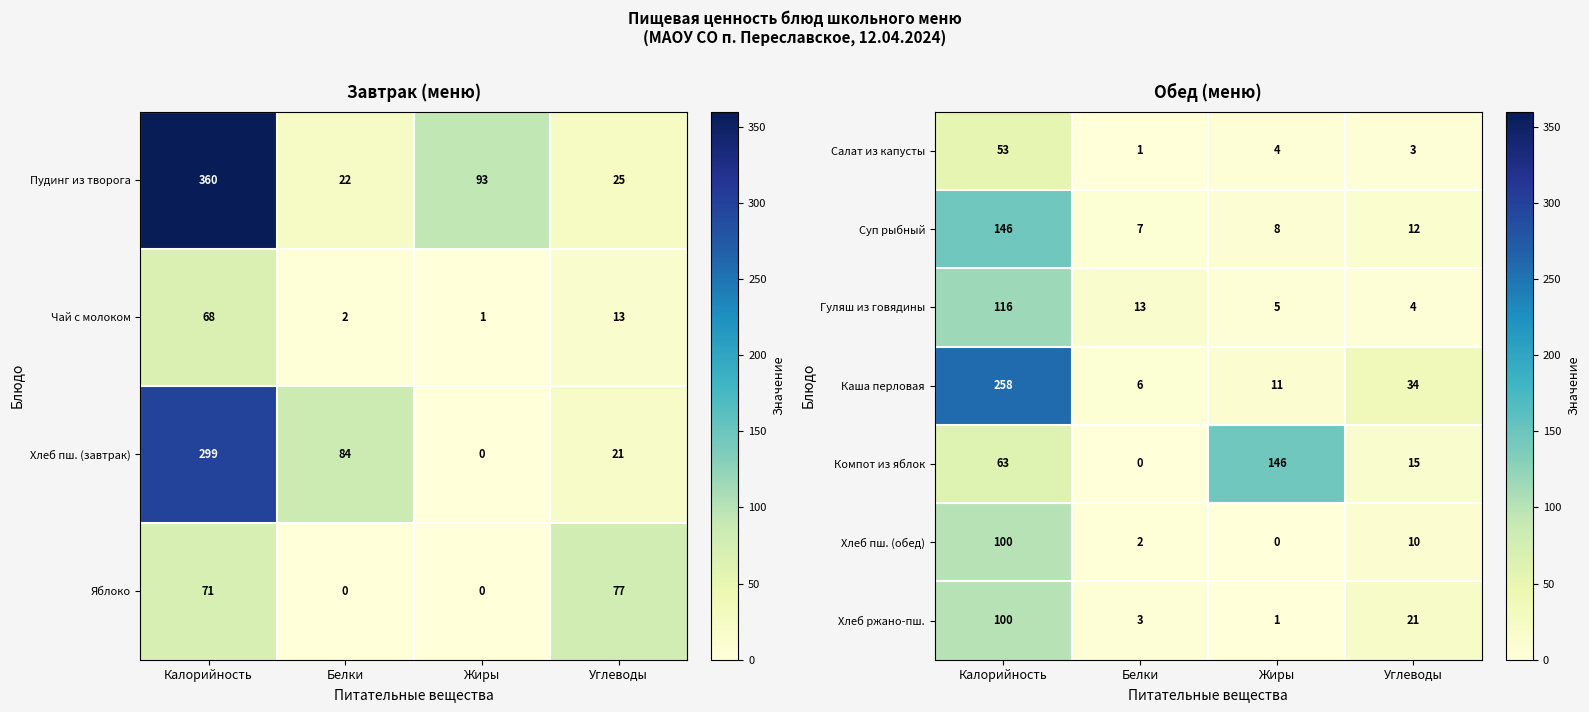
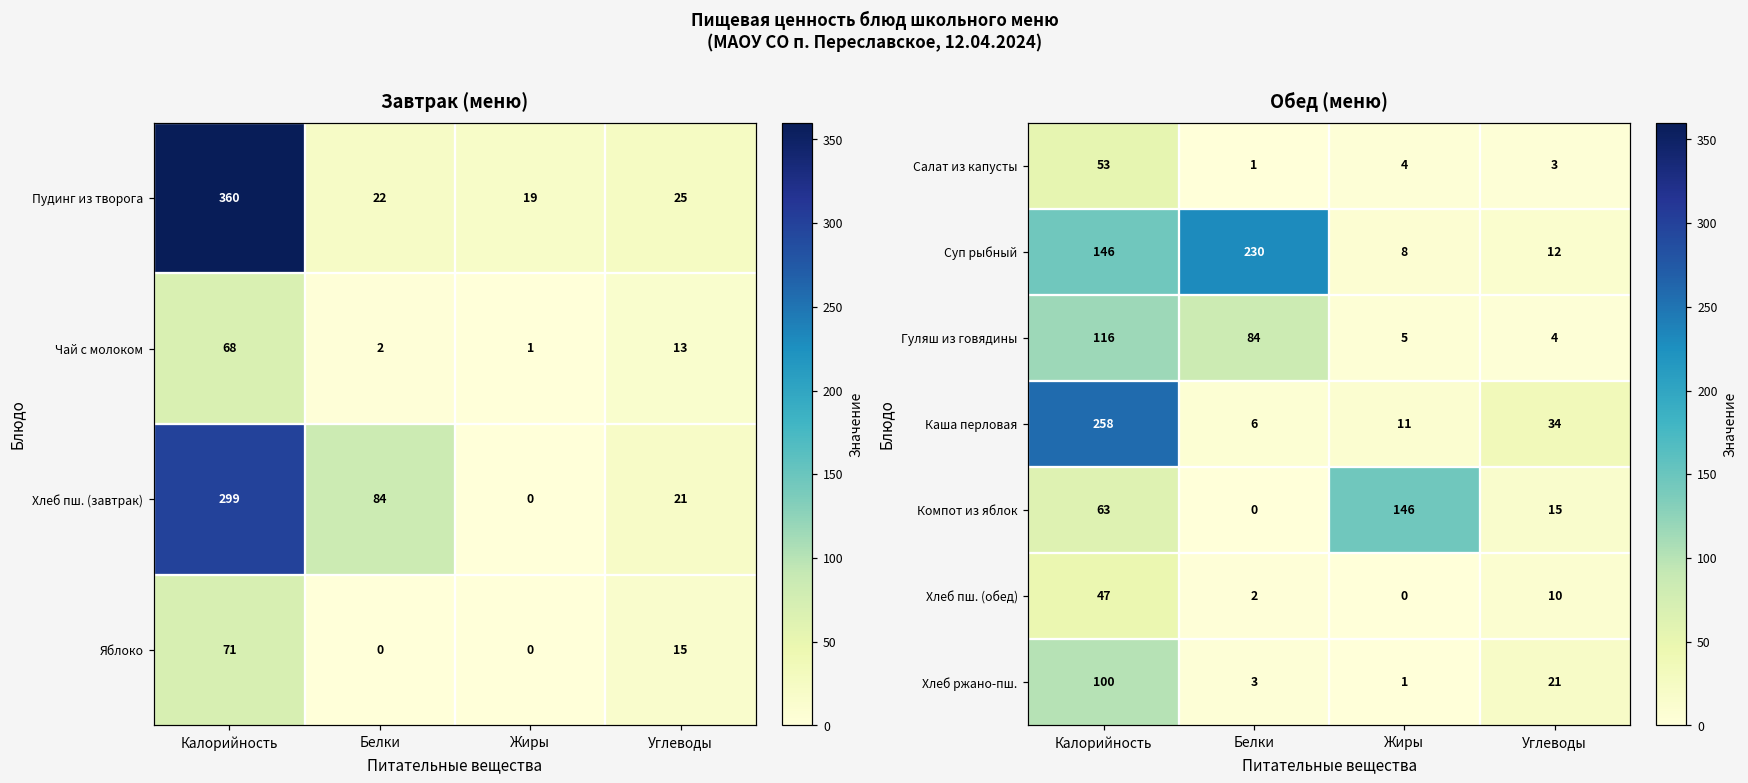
  {
    "Завтрак (меню)": {
      "Пудинг из творога": {
        "Калорийность": 360,
        "Белки": 22,
-       "Жиры": 93,
+       "Жиры": 19,
        "Углеводы": 25
      },
      "Чай с молоком": {
        "Калорийность": 68,
        "Белки": 2,
        "Жиры": 1,
        "Углеводы": 13
      },
      "Хлеб пш. (завтрак)": {
        "Калорийность": 299,
        "Белки": 84,
        "Жиры": 0,
        "Углеводы": 21
      },
      "Яблоко": {
        "Калорийность": 71,
        "Белки": 0,
        "Жиры": 0,
-       "Углеводы": 77
+       "Углеводы": 15
      }
    },
    "Обед (меню)": {
      "Салат из капусты": {
        "Калорийность": 53,
        "Белки": 1,
        "Жиры": 4,
        "Углеводы": 3
      },
      "Суп рыбный": {
        "Калорийность": 146,
-       "Белки": 7,
+       "Белки": 230,
        "Жиры": 8,
        "Углеводы": 12
      },
      "Гуляш из говядины": {
        "Калорийность": 116,
-       "Белки": 13,
+       "Белки": 84,
        "Жиры": 5,
        "Углеводы": 4
      },
      "Каша перловая": {
        "Калорийность": 258,
        "Белки": 6,
        "Жиры": 11,
        "Углеводы": 34
      },
      "Компот из яблок": {
        "Калорийность": 63,
        "Белки": 0,
        "Жиры": 146,
        "Углеводы": 15
      },
      "Хлеб пш. (обед)": {
-       "Калорийность": 100,
+       "Калорийность": 47,
        "Белки": 2,
        "Жиры": 0,
        "Углеводы": 10
      },
      "Хлеб ржано-пш.": {
        "Калорийность": 100,
        "Белки": 3,
        "Жиры": 1,
        "Углеводы": 21
      }
    }
  }
